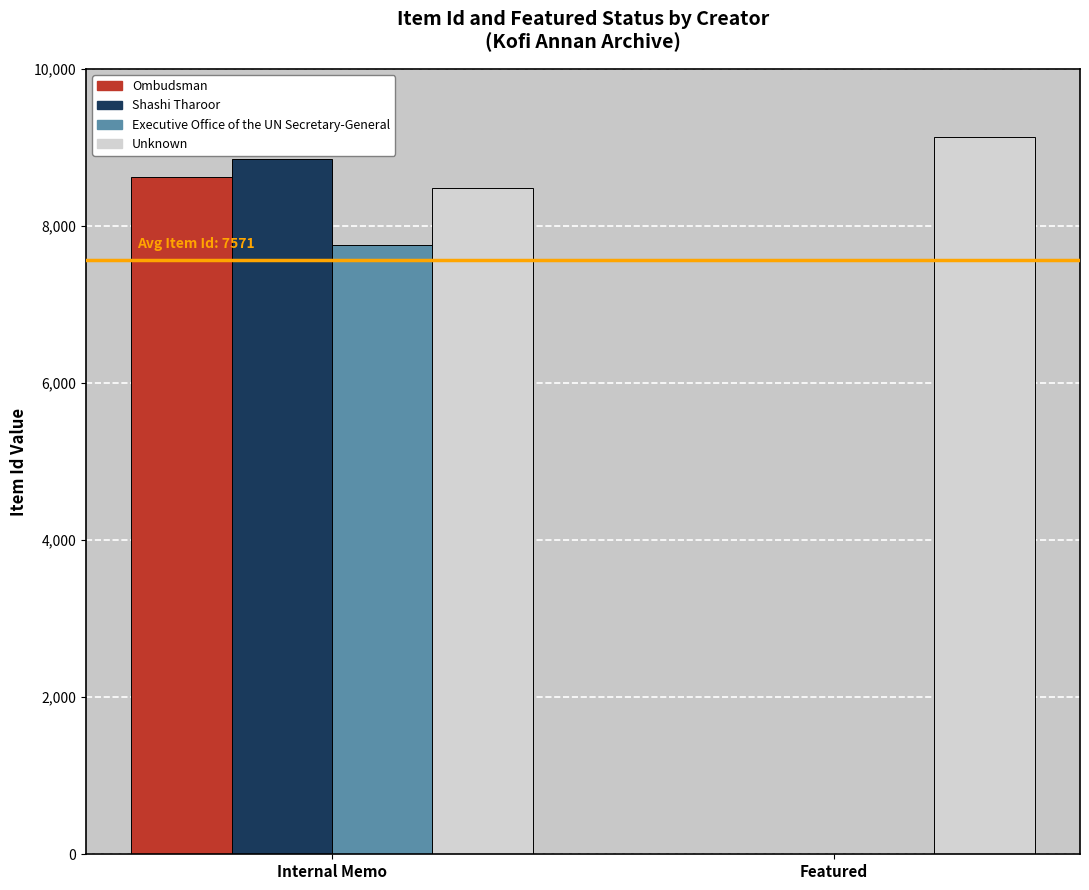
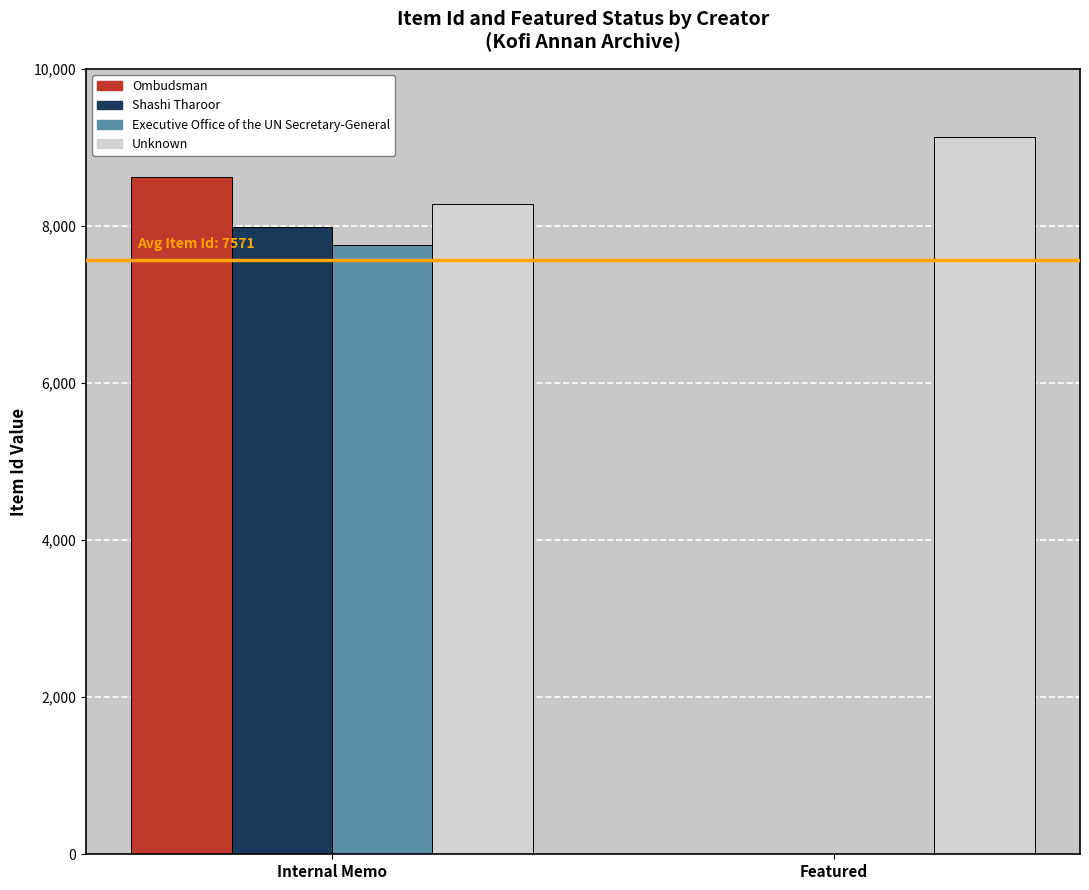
  {
    "Ombudsman": {
      "Featured": "0"
    },
    "Shashi Tharoor": {
-     "Internal Memo": "8,900",
+     "Internal Memo": "8,000",
      "Featured": "0"
    },
    "Executive Office of the UN Secretary-General": {
      "Internal Memo": "7,800",
      "Featured": "0"
    },
    "Unknown": {
-     "Internal Memo": "8,500",
+     "Internal Memo": "8,300",
      "Featured": "9,100"
    }
  }
